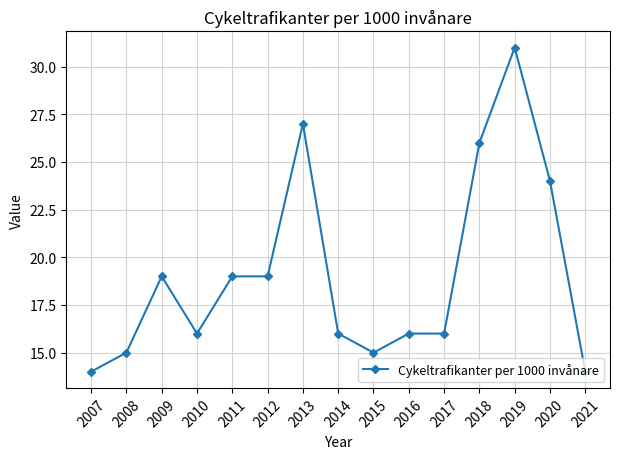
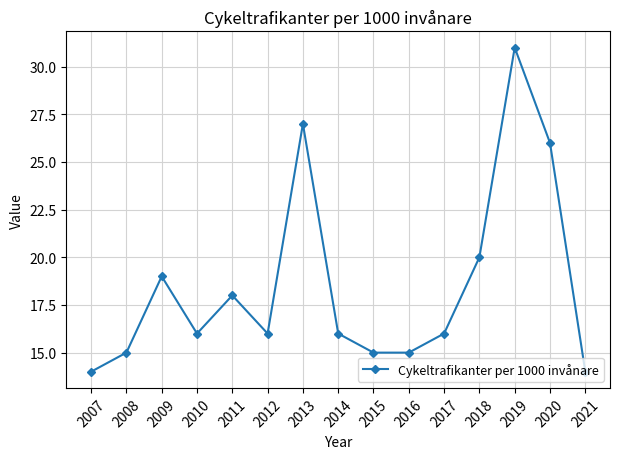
  {
    "2007": 14,
    "2008": 15,
    "2009": 19,
    "2010": 16,
-   "2011": 19,
-   "2012": 19,
+   "2011": 18,
+   "2012": 16,
    "2013": 27,
    "2014": 16,
    "2015": 15,
-   "2016": 16,
+   "2016": 15,
    "2017": 16,
-   "2018": 26,
+   "2018": 20,
    "2019": 31,
-   "2020": 24
+   "2020": 26
  }
